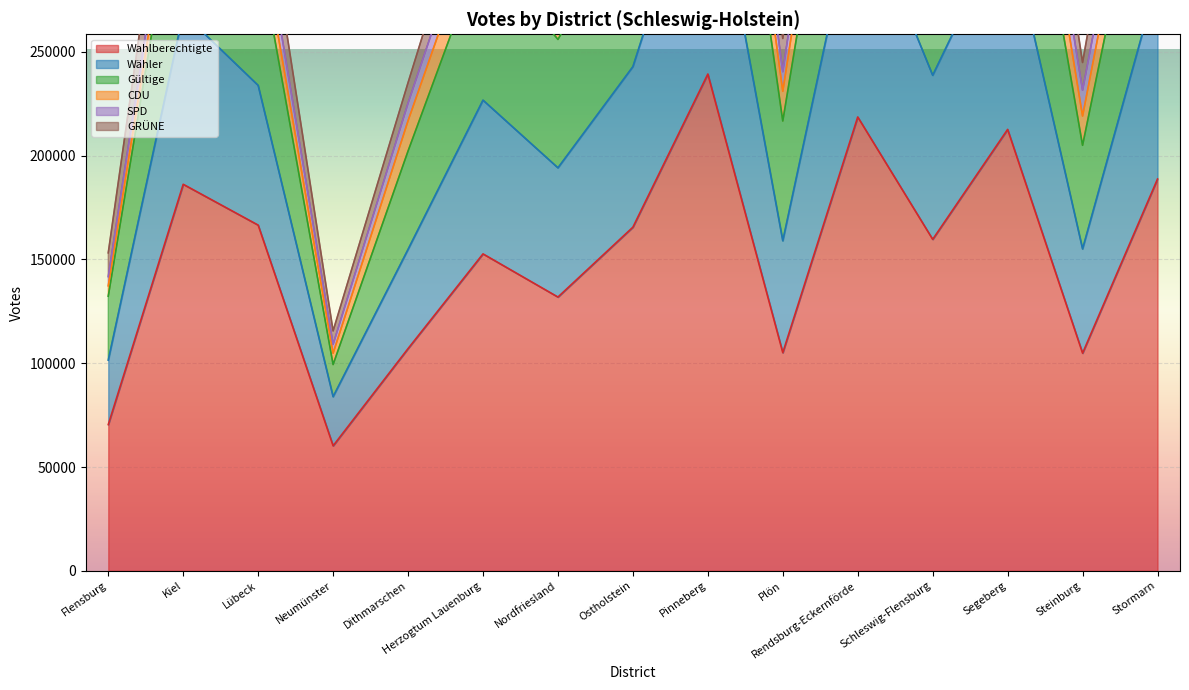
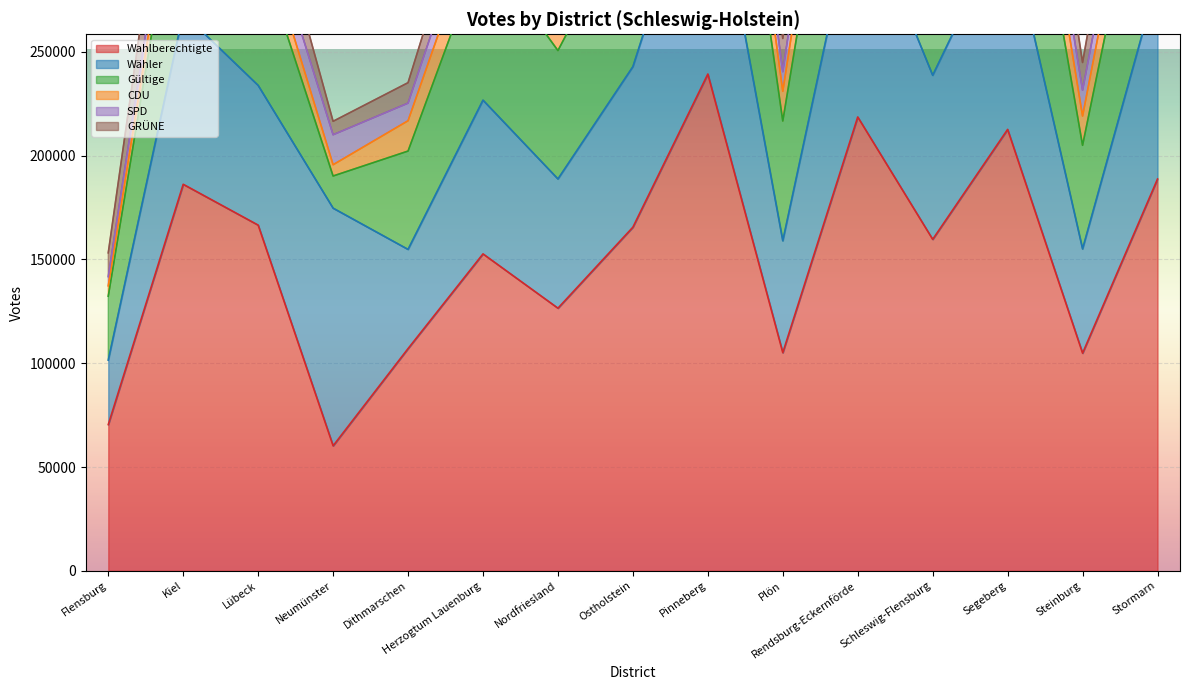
  {
    "Wahlberechtigte": {
      "Flensburg": 70000,
      "Kiel": 186000,
      "Lübeck": 167000,
      "Neumünster": 60000,
      "Dithmarschen": 107000,
      "Herzogtum Lauenburg": 153000,
-     "Nordfriesland": 132000,
+     "Nordfriesland": 127000,
      "Ostholstein": 166000,
      "Pinneberg": 239000,
      "Plön": 105000,
      "Rendsburg-Eckernförde": 219000,
      "Schleswig-Flensburg": 160000,
      "Segeberg": 213000,
      "Steinburg": 105000,
      "Stormarn": 189000
    },
    "Wähler": {
      "Flensburg": 31000,
      "Lübeck": 67000,
-     "Neumünster": 24000,
+     "Neumünster": 114000,
      "Dithmarschen": 48000,
      "Herzogtum Lauenburg": 74000,
      "Nordfriesland": 62000,
      "Ostholstein": 77000,
      "Plön": 54000,
      "Schleswig-Flensburg": 79000,
      "Steinburg": 50000
    },
    "Gültige": {
      "Flensburg": 31000,
      "Neumünster": 15000,
      "Dithmarschen": 47000,
      "Nordfriesland": 62000,
      "Plön": 58000,
      "Steinburg": 50000
    },
    "CDU": {
      "Flensburg": 5000,
      "Neumünster": 5000,
      "Dithmarschen": 15000,
      "Plön": 14000,
      "Steinburg": 14000
    },
    "SPD": {
      "Flensburg": 4000,
-     "Neumünster": 4000,
+     "Neumünster": 14000,
      "Dithmarschen": 8000,
      "Plön": 9000,
      "Steinburg": 12000
    },
    "GRÜNE": {
      "Flensburg": 11000,
      "Neumünster": 6000,
      "Dithmarschen": 10000,
      "Plön": 16000,
      "Steinburg": 13000
    }
  }
